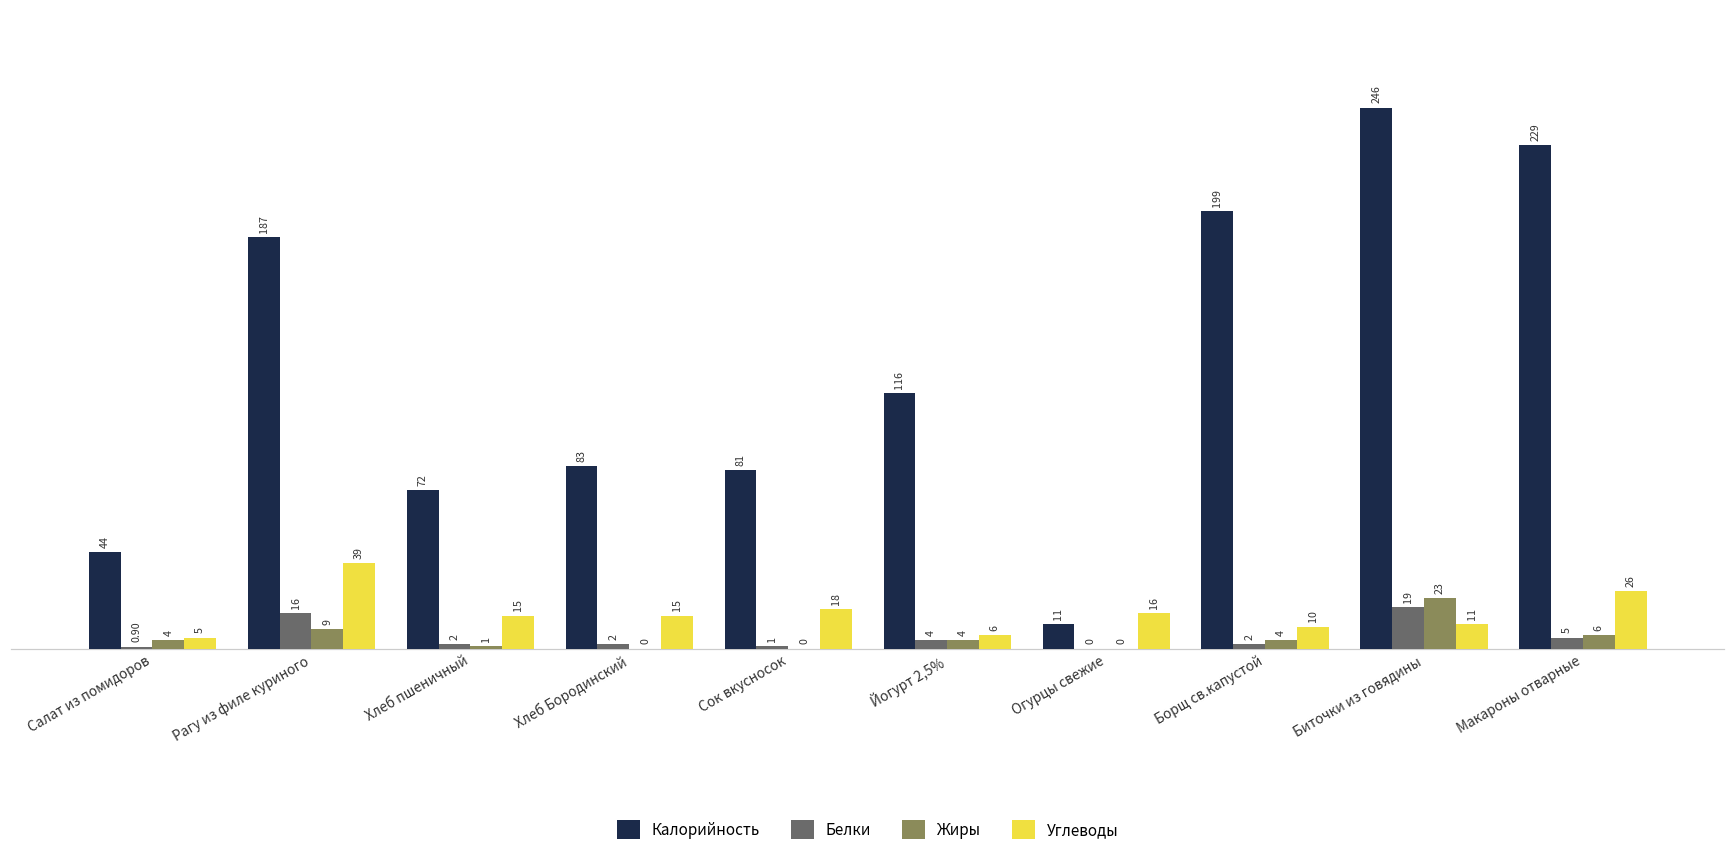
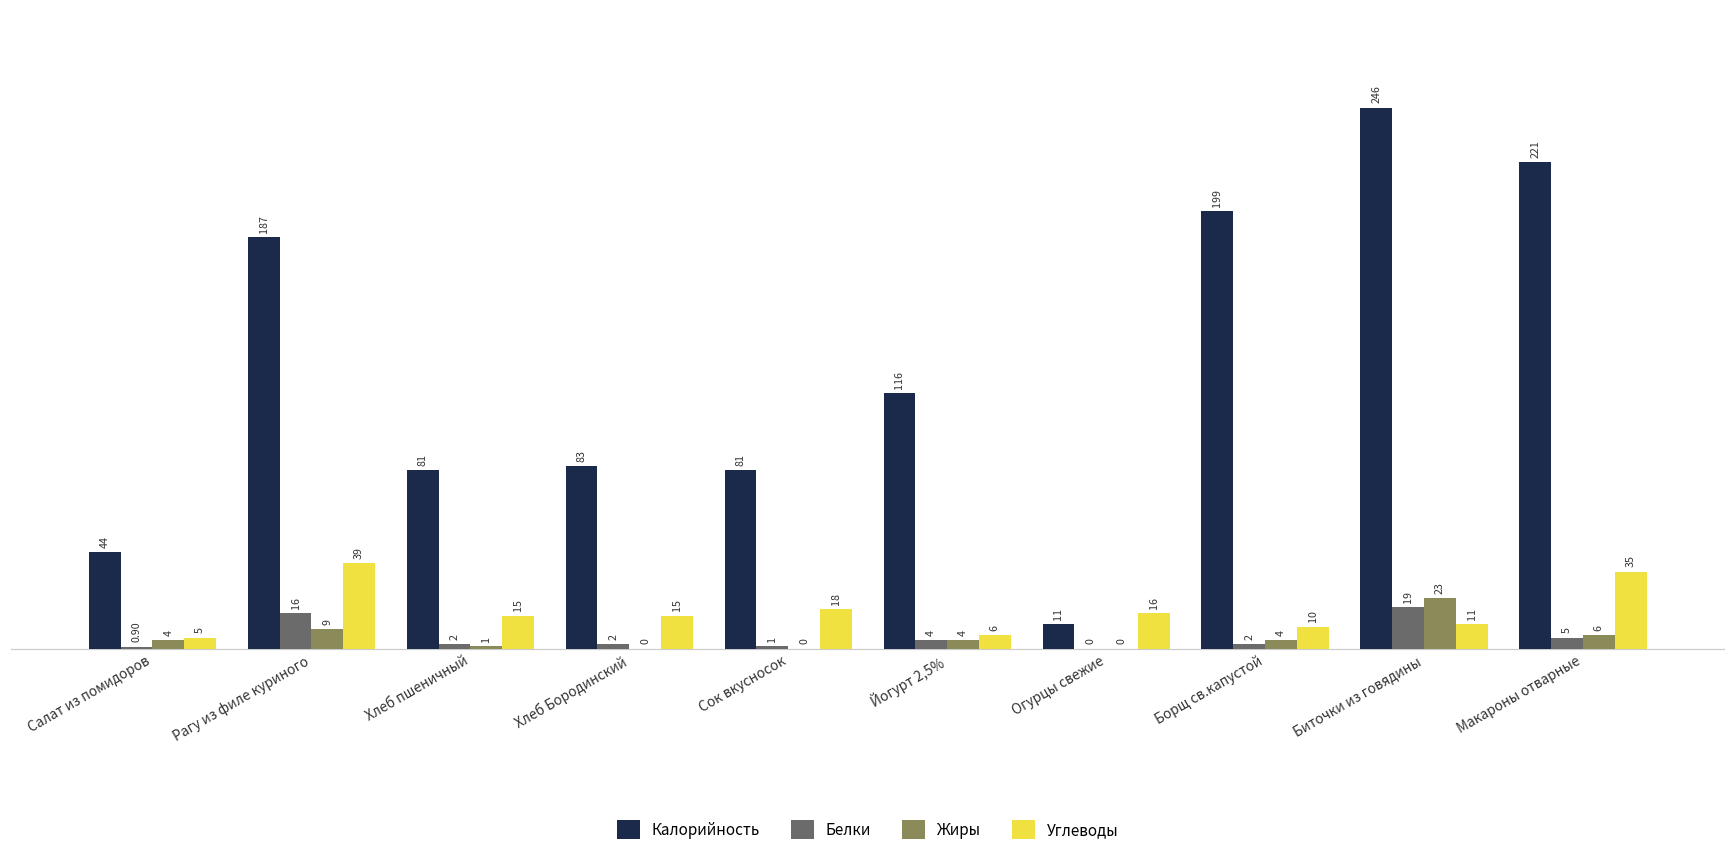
  {
    "Калорийность": {
      "Салат из помидоров": 44,
      "Рагу из филе куриного": 187,
-     "Хлеб пшеничный": 72,
+     "Хлеб пшеничный": 81,
      "Хлеб Бородинский": 83,
      "Сок вкусносок": 81,
      "Йогурт 2,5%": 116,
      "Огурцы свежие": 11,
      "Борщ св.капустой": 199,
      "Биточки из говядины": 246,
-     "Макароны отварные": 229
+     "Макароны отварные": 221
    },
    "Углеводы": {
      "Салат из помидоров": 5,
      "Рагу из филе куриного": 39,
      "Хлеб пшеничный": 15,
      "Хлеб Бородинский": 15,
      "Сок вкусносок": 18,
      "Йогурт 2,5%": 6,
      "Огурцы свежие": 16,
      "Борщ св.капустой": 10,
      "Биточки из говядины": 11,
-     "Макароны отварные": 26
+     "Макароны отварные": 35
    }
  }
